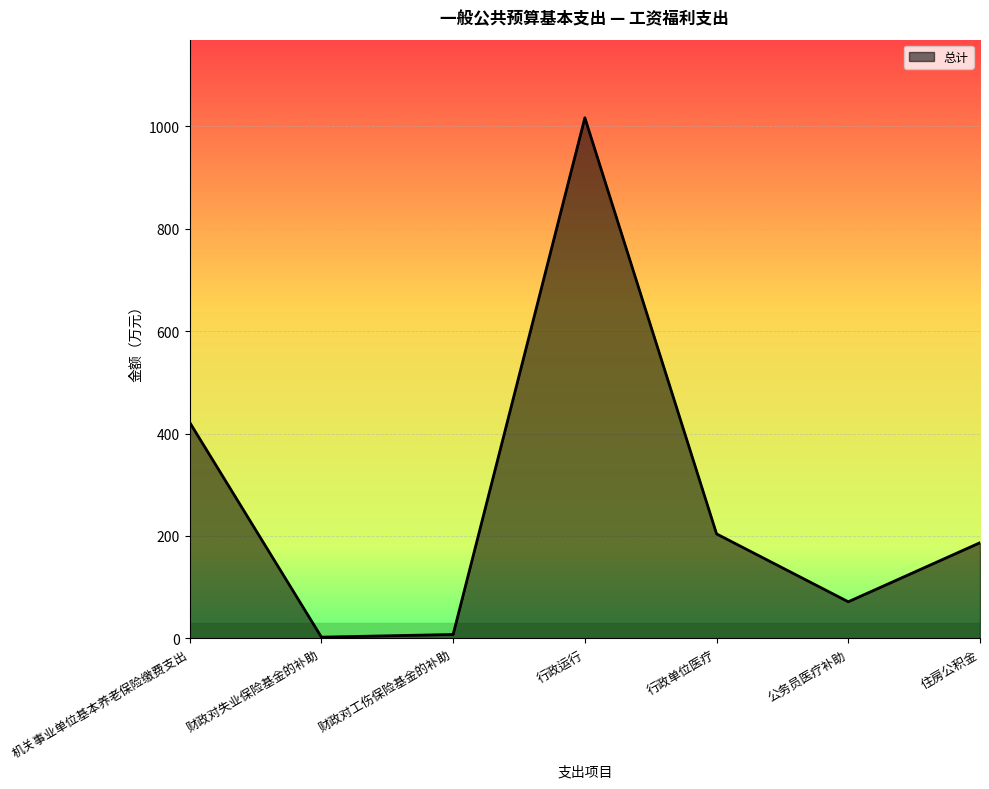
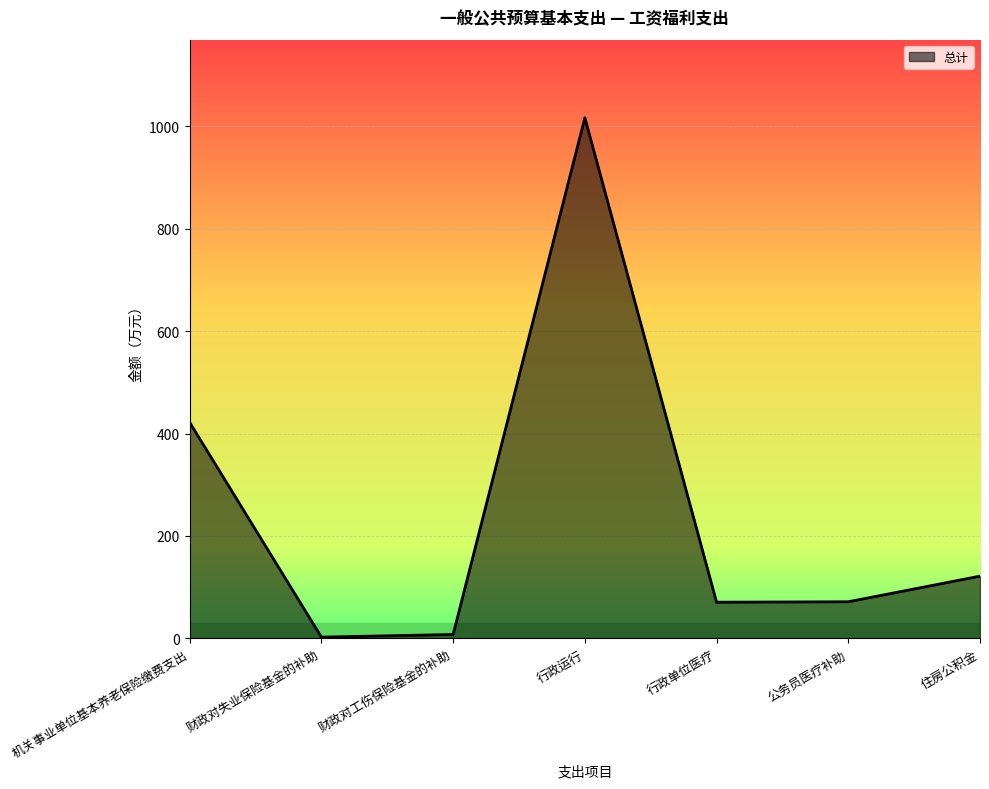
  {
    "机关事业单位基本养老保险缴费支出": 420,
    "行政运行": 1020,
-   "行政单位医疗": 200,
+   "行政单位医疗": 70,
    "公务员医疗补助": 70,
-   "住房公积金": 190
+   "住房公积金": 120
  }
